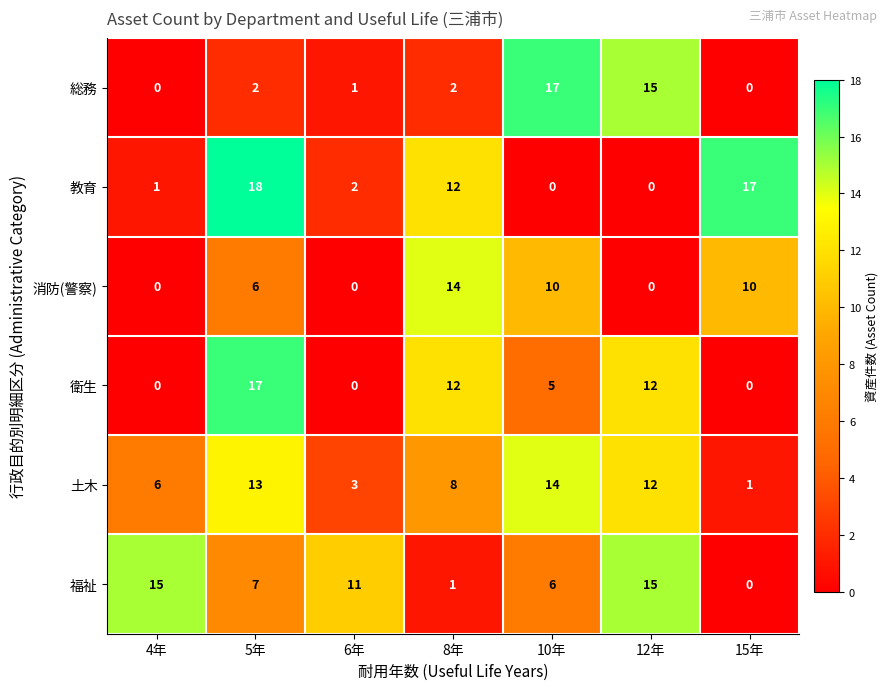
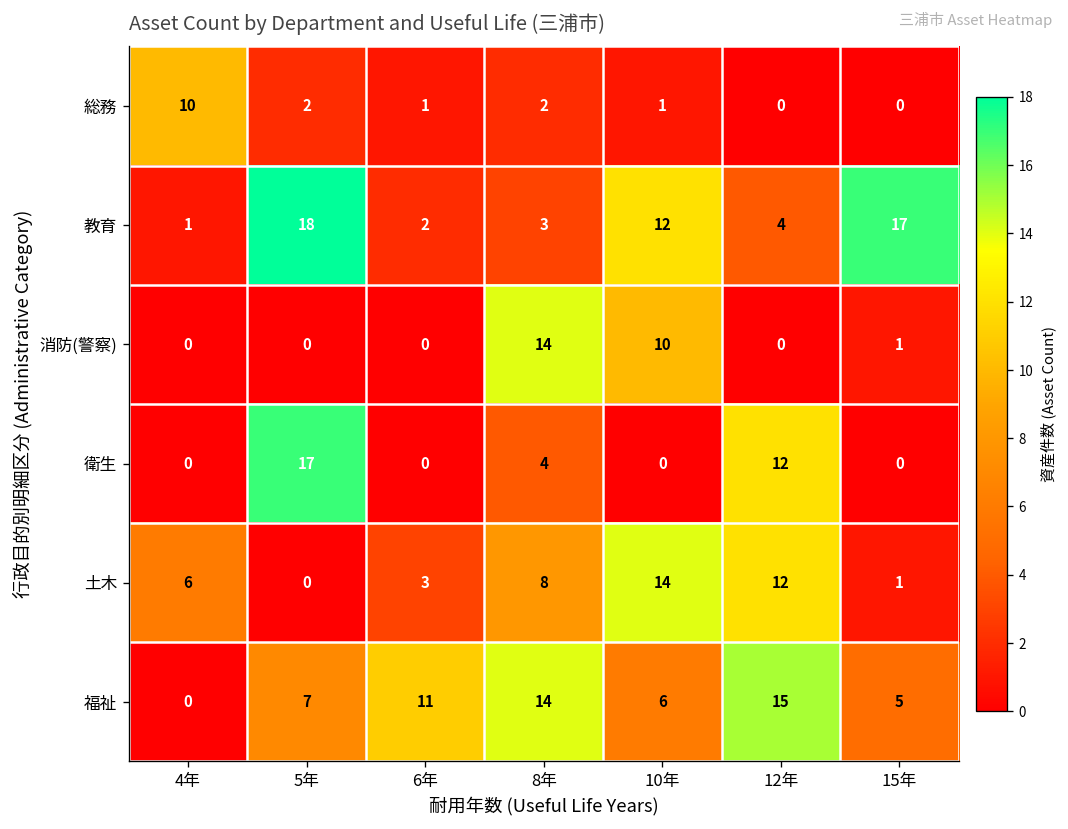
  {
    "総務": {
-     "4年": 0,
+     "4年": 10,
      "5年": 2,
      "6年": 1,
      "8年": 2,
-     "10年": 17,
-     "12年": 15,
+     "10年": 1,
+     "12年": 0,
      "15年": 0
    },
    "教育": {
      "4年": 1,
      "5年": 18,
      "6年": 2,
-     "8年": 12,
-     "10年": 0,
-     "12年": 0,
+     "8年": 3,
+     "10年": 12,
+     "12年": 4,
      "15年": 17
    },
    "消防(警察)": {
      "4年": 0,
-     "5年": 6,
+     "5年": 0,
      "6年": 0,
      "8年": 14,
      "10年": 10,
      "12年": 0,
-     "15年": 10
+     "15年": 1
    },
    "衛生": {
      "4年": 0,
      "5年": 17,
      "6年": 0,
-     "8年": 12,
-     "10年": 5,
+     "8年": 4,
+     "10年": 0,
      "12年": 12,
      "15年": 0
    },
    "土木": {
      "4年": 6,
-     "5年": 13,
+     "5年": 0,
      "6年": 3,
      "8年": 8,
      "10年": 14,
      "12年": 12,
      "15年": 1
    },
    "福祉": {
-     "4年": 15,
+     "4年": 0,
      "5年": 7,
      "6年": 11,
-     "8年": 1,
+     "8年": 14,
      "10年": 6,
      "12年": 15,
-     "15年": 0
+     "15年": 5
    }
  }
